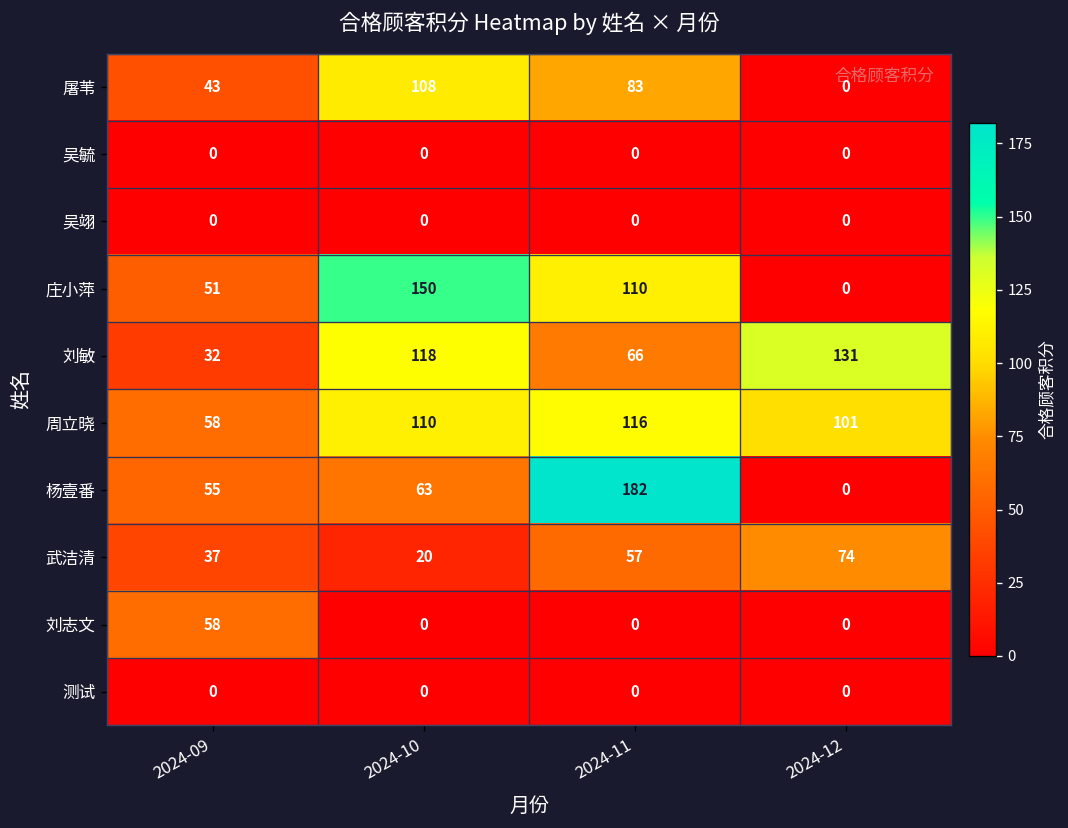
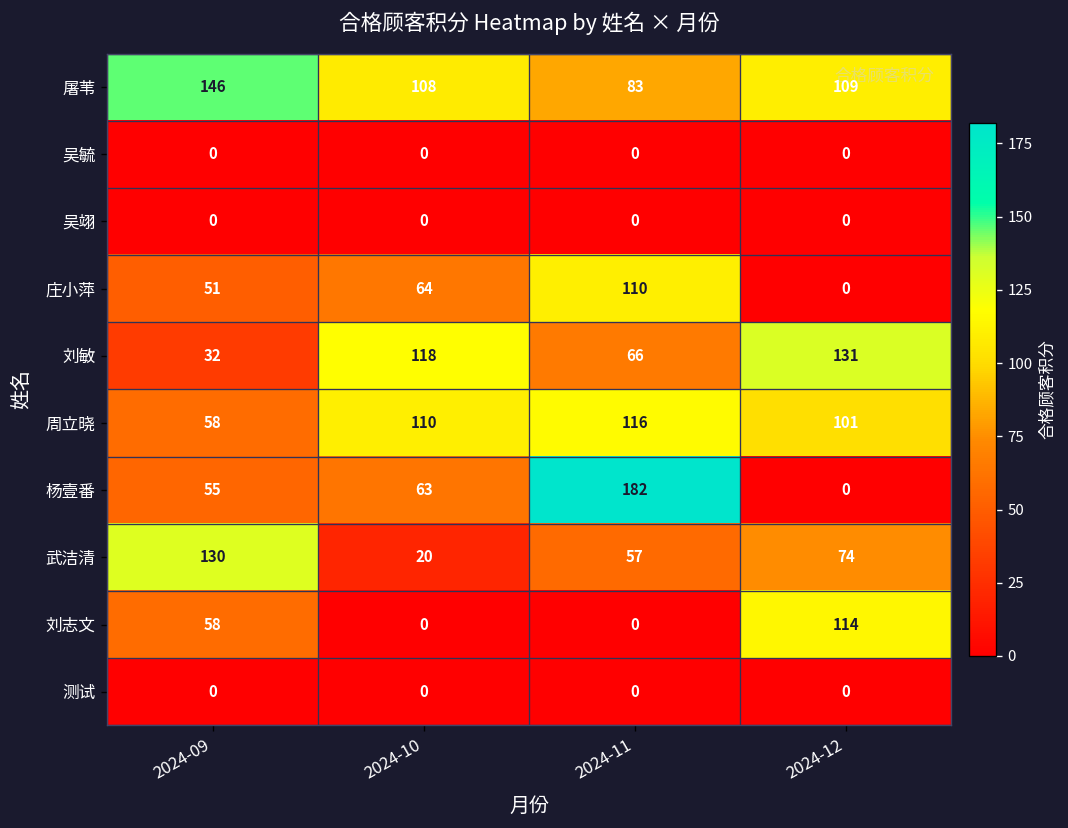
  {
    "屠苇": {
-     "2024-09": 43,
+     "2024-09": 146,
      "2024-10": 108,
      "2024-11": 83,
-     "2024-12": 0
+     "2024-12": 109
    },
    "吴毓": {
      "2024-09": 0,
      "2024-10": 0,
      "2024-11": 0,
      "2024-12": 0
    },
    "吴翊": {
      "2024-09": 0,
      "2024-10": 0,
      "2024-11": 0,
      "2024-12": 0
    },
    "庄小萍": {
      "2024-09": 51,
-     "2024-10": 150,
+     "2024-10": 64,
      "2024-11": 110,
      "2024-12": 0
    },
    "刘敏": {
      "2024-09": 32,
      "2024-10": 118,
      "2024-11": 66,
      "2024-12": 131
    },
    "周立晓": {
      "2024-09": 58,
      "2024-10": 110,
      "2024-11": 116,
      "2024-12": 101
    },
    "杨壹番": {
      "2024-09": 55,
      "2024-10": 63,
      "2024-11": 182,
      "2024-12": 0
    },
    "武洁清": {
-     "2024-09": 37,
+     "2024-09": 130,
      "2024-10": 20,
      "2024-11": 57,
      "2024-12": 74
    },
    "刘志文": {
      "2024-09": 58,
      "2024-10": 0,
      "2024-11": 0,
-     "2024-12": 0
+     "2024-12": 114
    },
    "测试": {
      "2024-09": 0,
      "2024-10": 0,
      "2024-11": 0,
      "2024-12": 0
    }
  }
